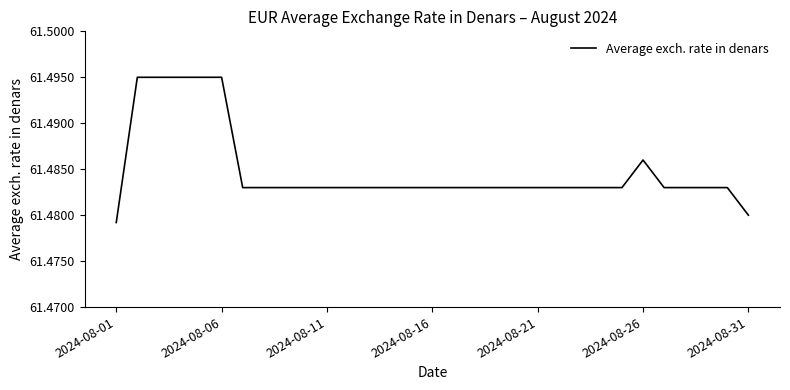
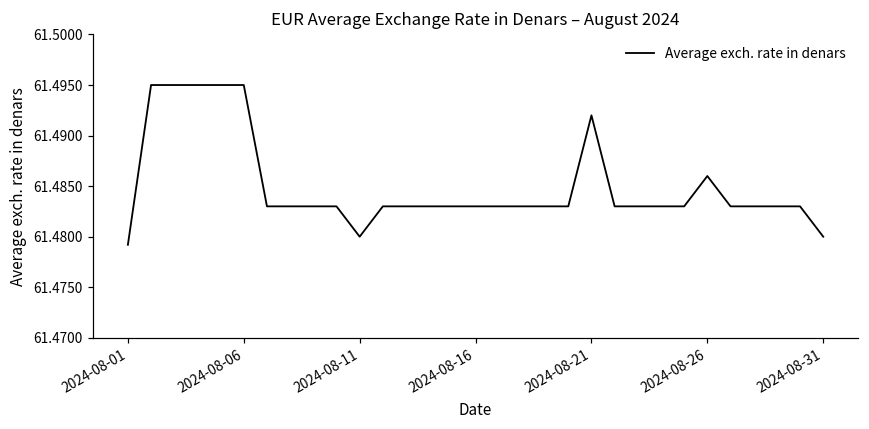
  {
    "2024-08-01": 61.479,
    "2024-08-06": 61.495,
-   "2024-08-11": 61.483,
+   "2024-08-11": 61.480,
    "2024-08-16": 61.483,
-   "2024-08-21": 61.483,
+   "2024-08-21": 61.492,
    "2024-08-26": 61.486,
    "2024-08-31": 61.480
  }
